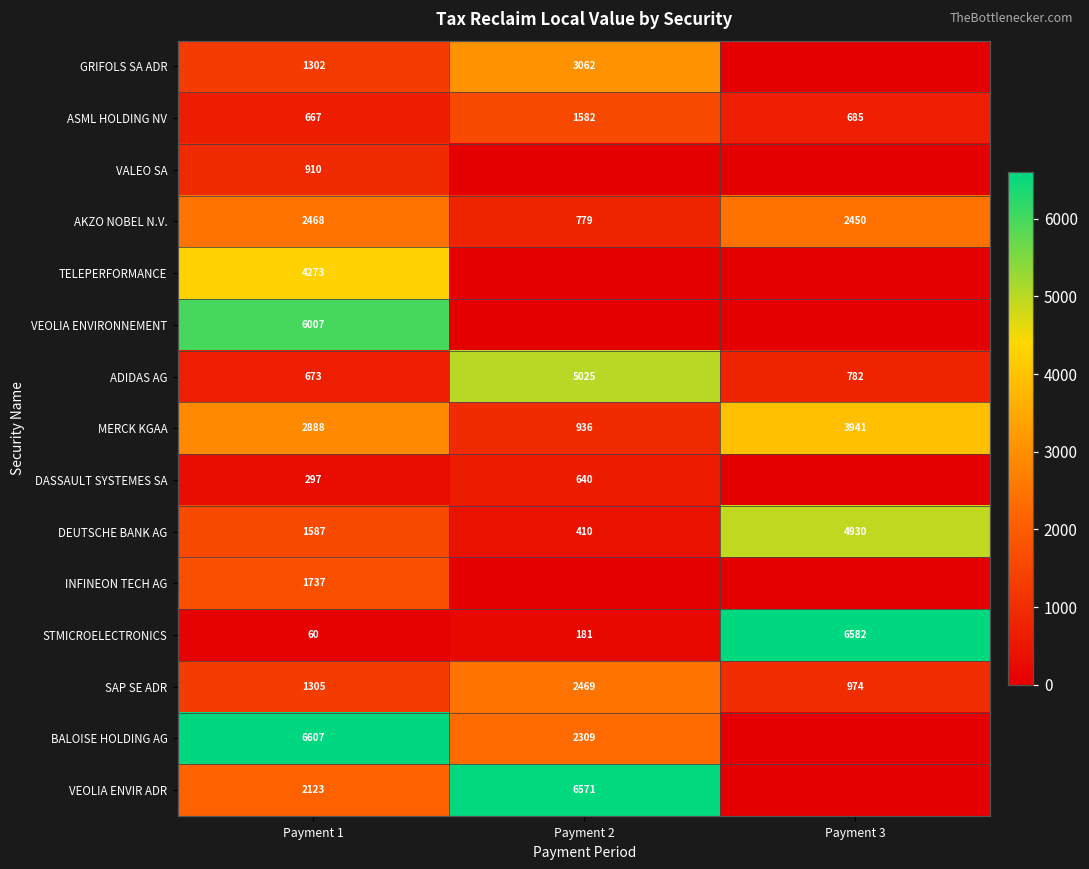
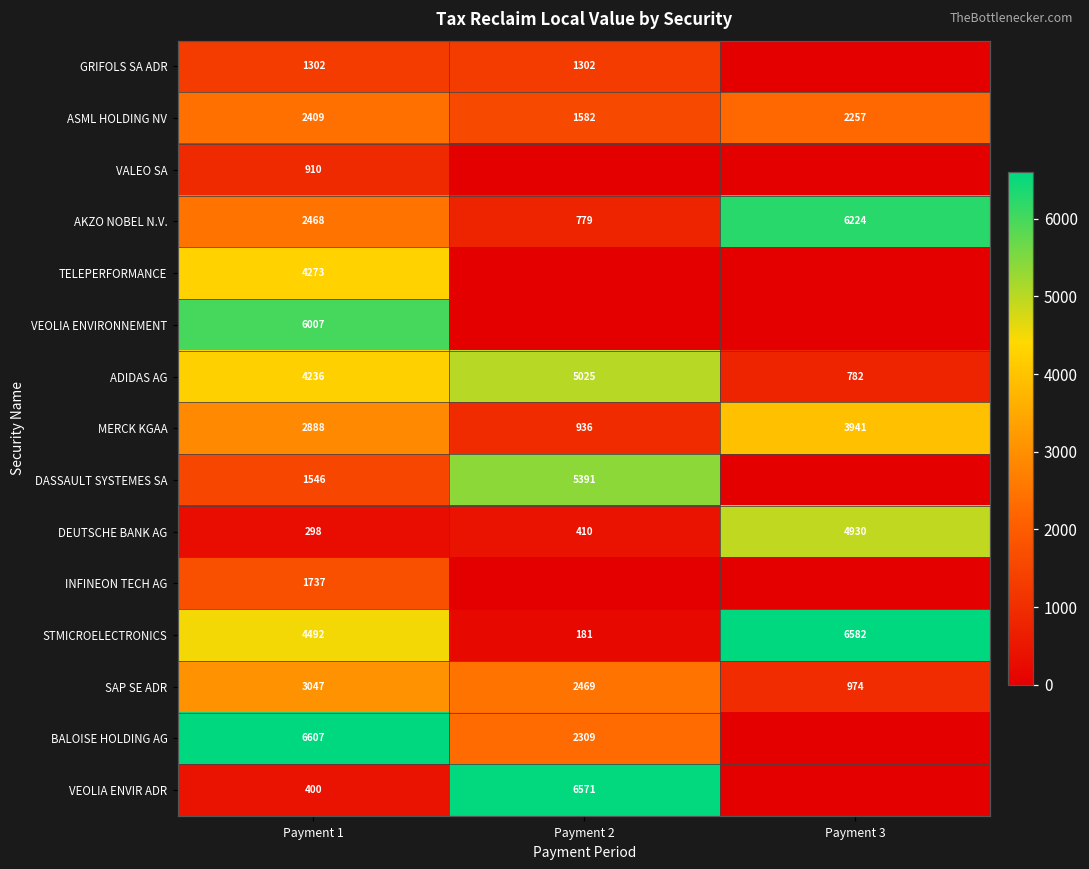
  {
    "GRIFOLS SA ADR": {
      "Payment 1": 1302,
-     "Payment 2": 3062
+     "Payment 2": 1302
    },
    "ASML HOLDING NV": {
-     "Payment 1": 667,
+     "Payment 1": 2409,
      "Payment 2": 1582,
-     "Payment 3": 685
+     "Payment 3": 2257
    },
    "VALEO SA": {
      "Payment 1": 910
    },
    "AKZO NOBEL N.V.": {
      "Payment 1": 2468,
      "Payment 2": 779,
-     "Payment 3": 2450
+     "Payment 3": 6224
    },
    "TELEPERFORMANCE": {
      "Payment 1": 4273
    },
    "VEOLIA ENVIRONNEMENT": {
      "Payment 1": 6007
    },
    "ADIDAS AG": {
-     "Payment 1": 673,
+     "Payment 1": 4236,
      "Payment 2": 5025,
      "Payment 3": 782
    },
    "MERCK KGAA": {
      "Payment 1": 2888,
      "Payment 2": 936,
      "Payment 3": 3941
    },
    "DASSAULT SYSTEMES SA": {
-     "Payment 1": 297,
-     "Payment 2": 640
+     "Payment 1": 1546,
+     "Payment 2": 5391
    },
    "DEUTSCHE BANK AG": {
-     "Payment 1": 1587,
+     "Payment 1": 298,
      "Payment 2": 410,
      "Payment 3": 4930
    },
    "INFINEON TECH AG": {
      "Payment 1": 1737
    },
    "STMICROELECTRONICS": {
-     "Payment 1": 60,
+     "Payment 1": 4492,
      "Payment 2": 181,
      "Payment 3": 6582
    },
    "SAP SE ADR": {
-     "Payment 1": 1305,
+     "Payment 1": 3047,
      "Payment 2": 2469,
      "Payment 3": 974
    },
    "BALOISE HOLDING AG": {
      "Payment 1": 6607,
      "Payment 2": 2309
    },
    "VEOLIA ENVIR ADR": {
-     "Payment 1": 2123,
+     "Payment 1": 400,
      "Payment 2": 6571
    }
  }
